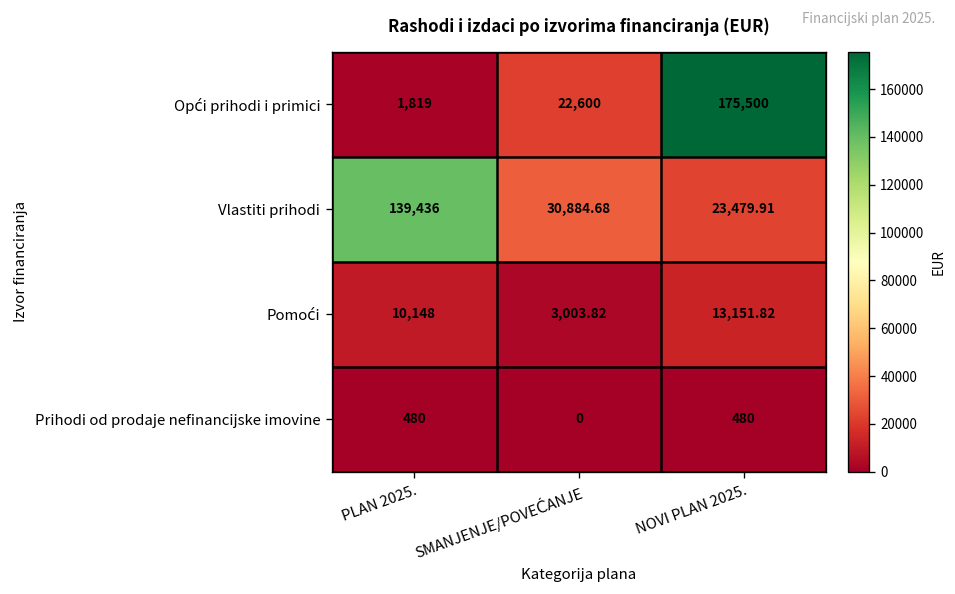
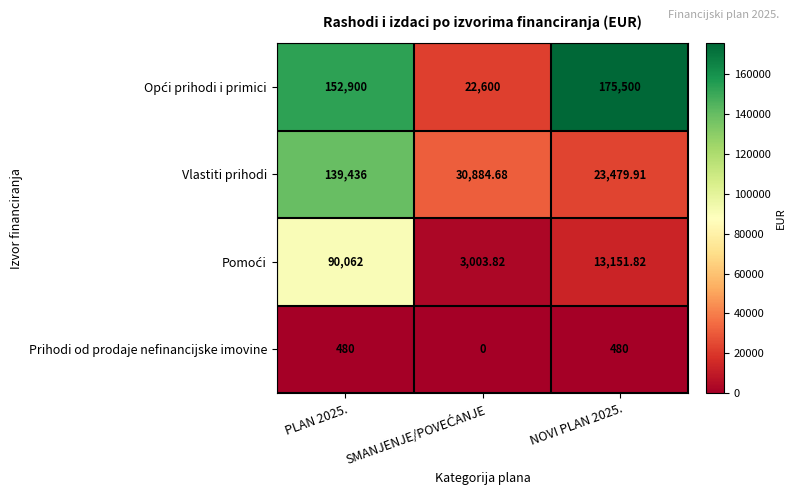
  {
    "Opći prihodi i primici": {
-     "PLAN 2025.": "1,819",
+     "PLAN 2025.": "152,900",
      "SMANJENJE/POVEĆANJE": "22,600",
      "NOVI PLAN 2025.": "175,500"
    },
    "Vlastiti prihodi": {
      "PLAN 2025.": "139,436",
      "SMANJENJE/POVEĆANJE": "30,884.68",
      "NOVI PLAN 2025.": "23,479.91"
    },
    "Pomoći": {
-     "PLAN 2025.": "10,148",
+     "PLAN 2025.": "90,062",
      "SMANJENJE/POVEĆANJE": "3,003.82",
      "NOVI PLAN 2025.": "13,151.82"
    },
    "Prihodi od prodaje nefinancijske imovine": {
      "PLAN 2025.": "480",
      "SMANJENJE/POVEĆANJE": "0",
      "NOVI PLAN 2025.": "480"
    }
  }
